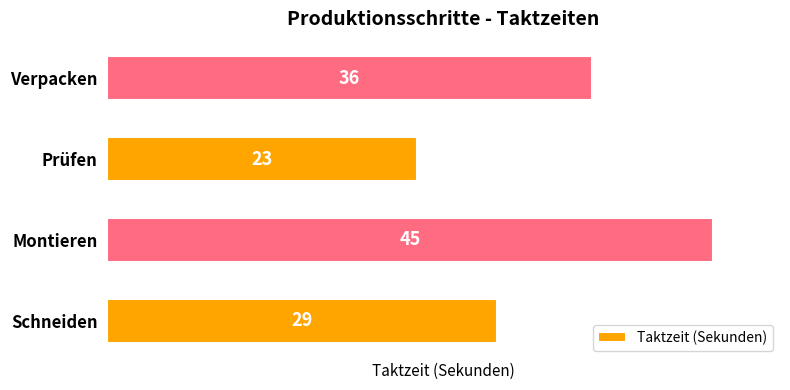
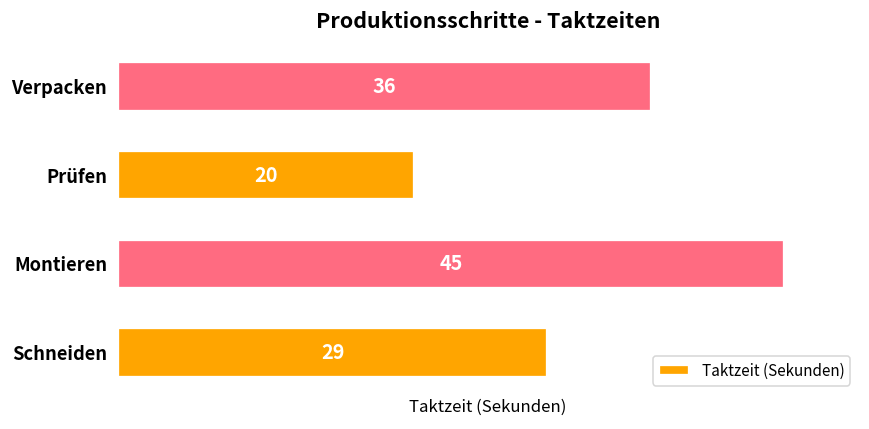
  {
    "Verpacken": 36,
-   "Prüfen": 23,
+   "Prüfen": 20,
    "Montieren": 45,
    "Schneiden": 29
  }
